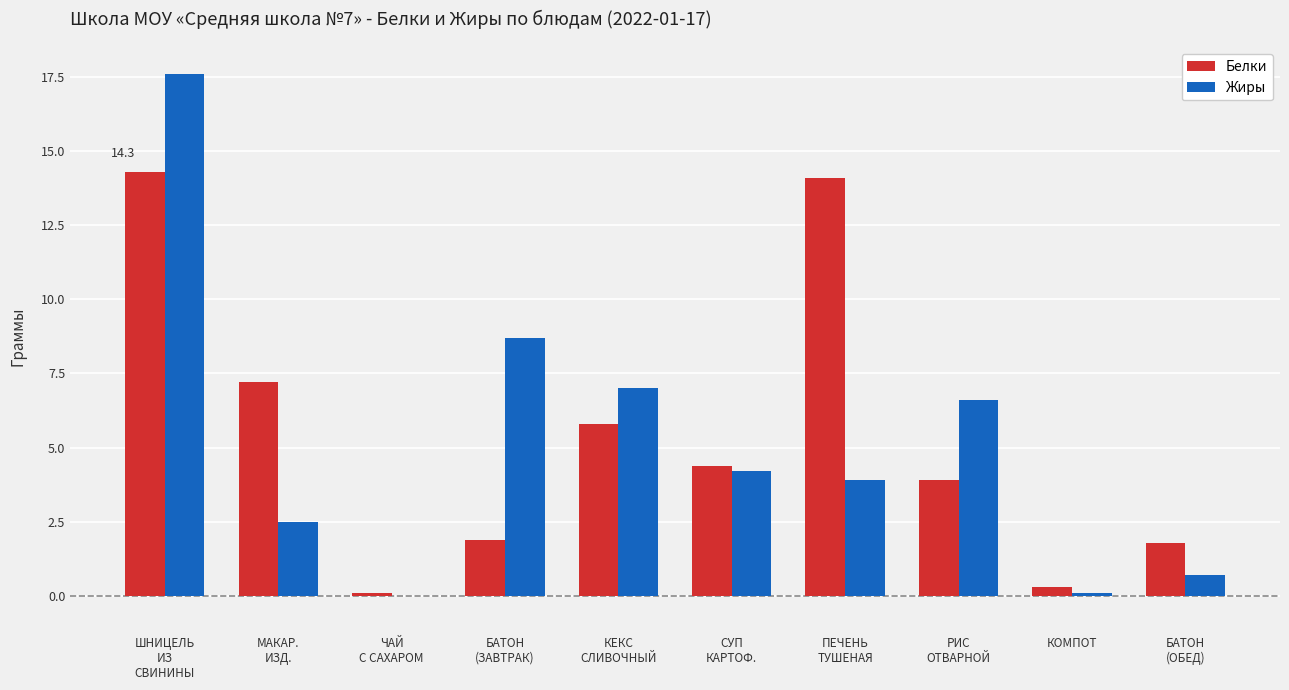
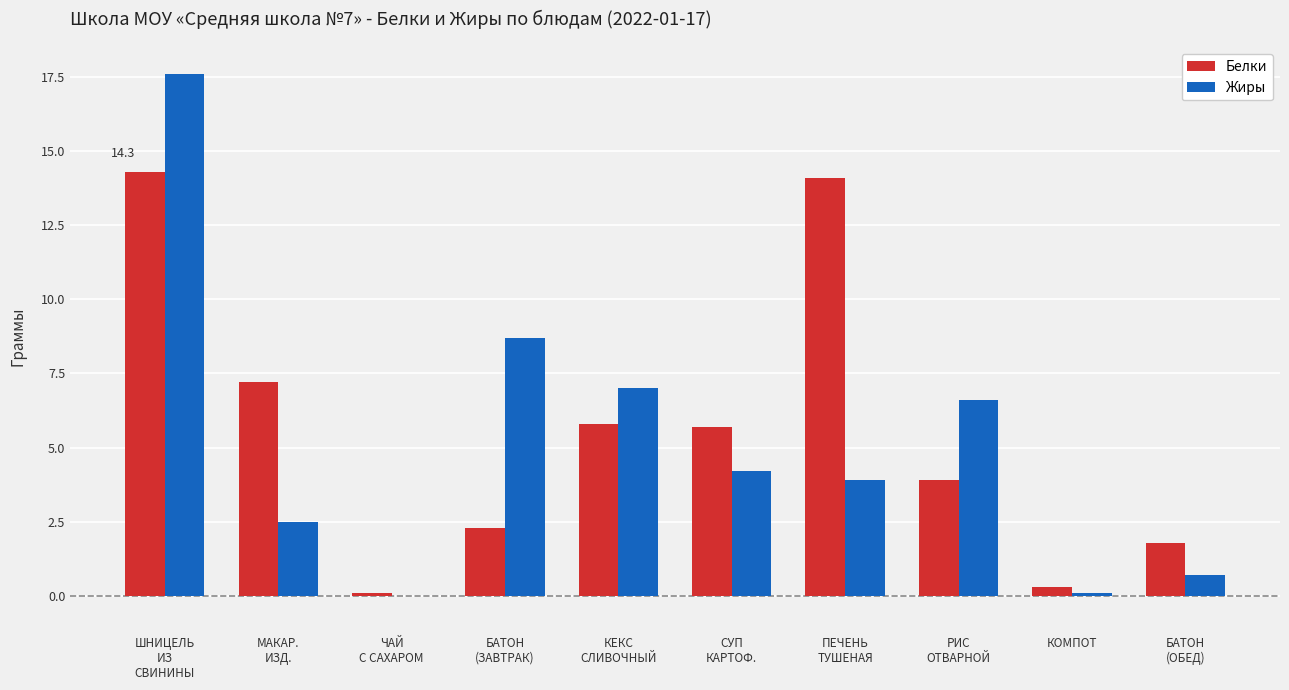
  {
    "Белки": {
      "МАКАР. ИЗД.": 7.2,
      "ЧАЙ С САХАРОМ": 0.1,
-     "БАТОН (ЗАВТРАК)": 1.9,
+     "БАТОН (ЗАВТРАК)": 2.3,
      "КЕКС СЛИВОЧНЫЙ": 5.8,
-     "СУП КАРТОФ.": 4.4,
+     "СУП КАРТОФ.": 5.7,
      "ПЕЧЕНЬ ТУШЕНАЯ": 14.1,
      "РИС ОТВАРНОЙ": 3.9,
      "КОМПОТ": 0.3,
      "БАТОН (ОБЕД)": 1.8
    },
    "Жиры": {
      "ШНИЦЕЛЬ ИЗ СВИНИНЫ": 17.6,
      "МАКАР. ИЗД.": 2.5,
      "ЧАЙ С САХАРОМ": 0.0,
      "БАТОН (ЗАВТРАК)": 8.7,
      "КЕКС СЛИВОЧНЫЙ": 7.0,
      "СУП КАРТОФ.": 4.2,
      "ПЕЧЕНЬ ТУШЕНАЯ": 3.9,
      "РИС ОТВАРНОЙ": 6.6,
      "КОМПОТ": 0.1,
      "БАТОН (ОБЕД)": 0.7
    }
  }
